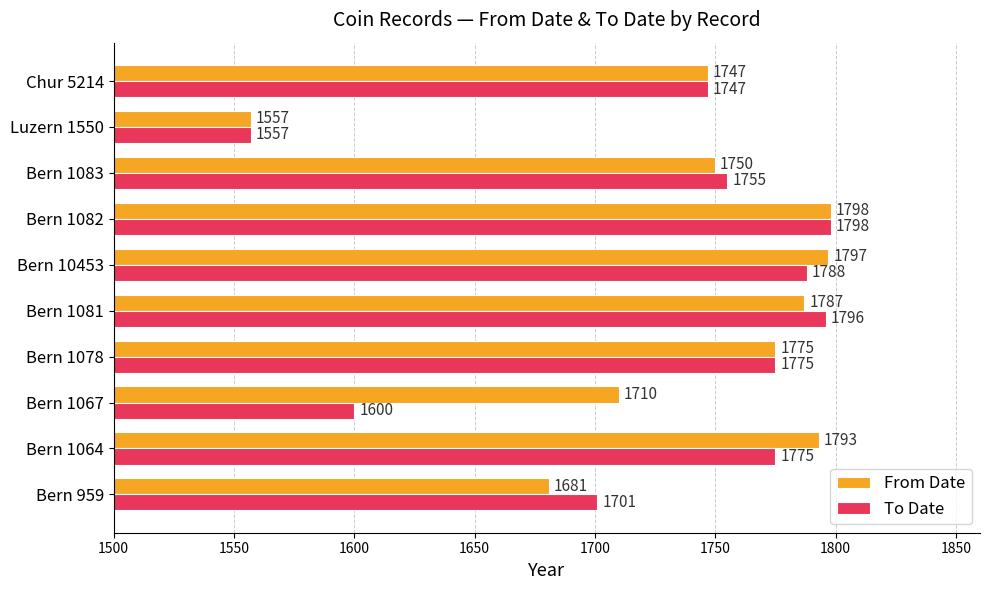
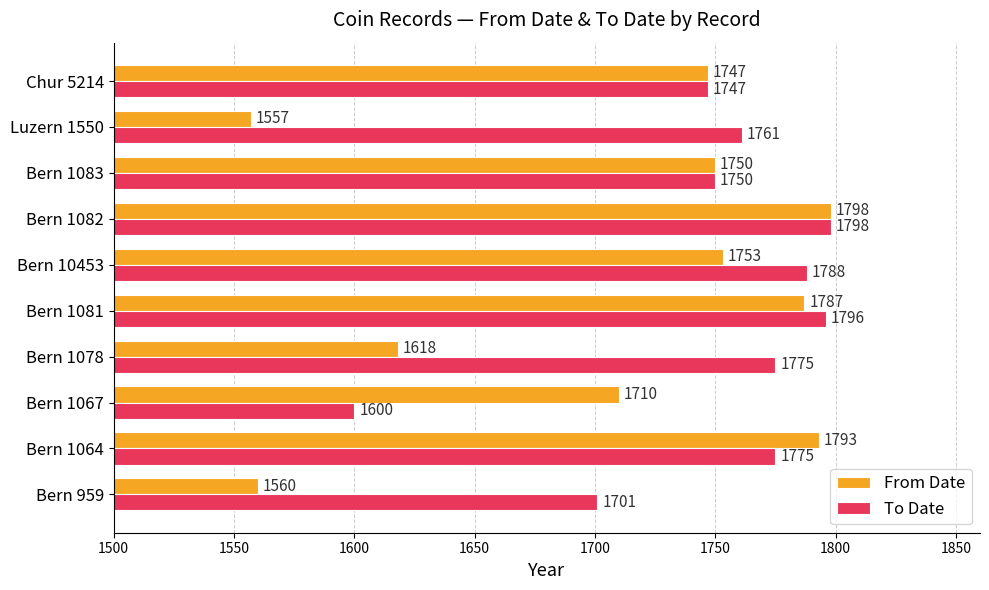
  {
    "From Date": {
      "Chur 5214": 1747,
      "Luzern 1550": 1557,
      "Bern 1083": 1750,
      "Bern 1082": 1798,
-     "Bern 10453": 1797,
+     "Bern 10453": 1753,
      "Bern 1081": 1787,
-     "Bern 1078": 1775,
+     "Bern 1078": 1618,
      "Bern 1067": 1710,
      "Bern 1064": 1793,
-     "Bern 959": 1681
+     "Bern 959": 1560
    },
    "To Date": {
      "Chur 5214": 1747,
-     "Luzern 1550": 1557,
-     "Bern 1083": 1755,
+     "Luzern 1550": 1761,
+     "Bern 1083": 1750,
      "Bern 1082": 1798,
      "Bern 10453": 1788,
      "Bern 1081": 1796,
      "Bern 1078": 1775,
      "Bern 1067": 1600,
      "Bern 1064": 1775,
      "Bern 959": 1701
    }
  }
